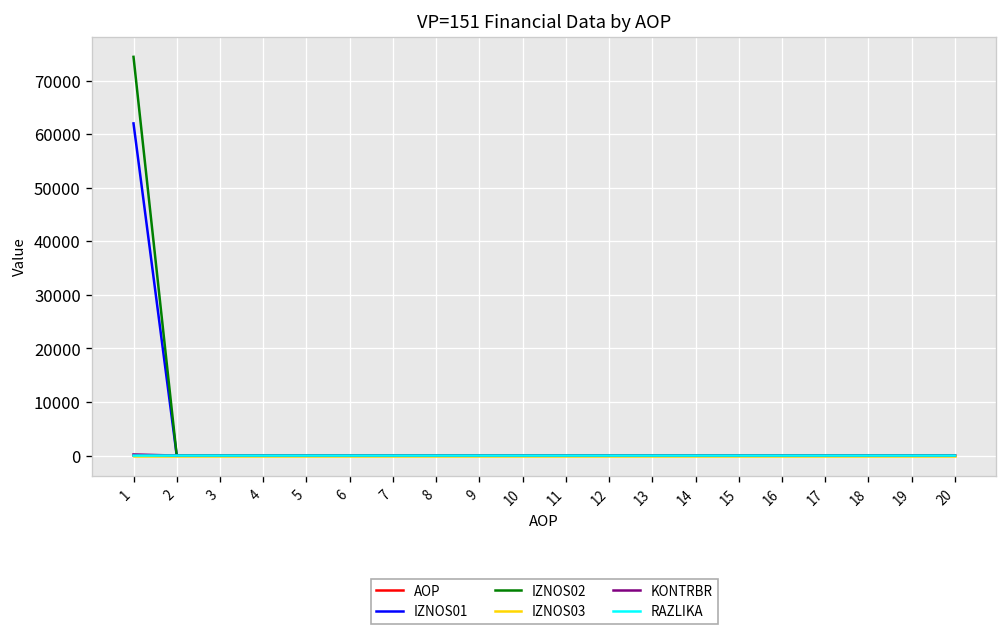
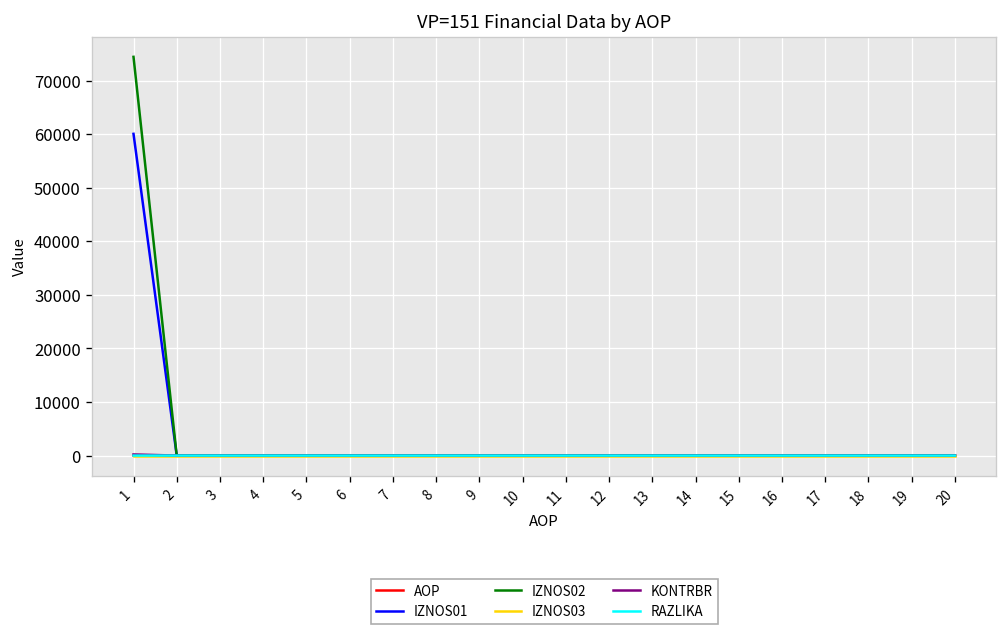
  {
    "IZNOS01": {
-     "1": 62000
+     "1": 60000
    },
    "IZNOS02": {
      "1": 74000
    }
  }
